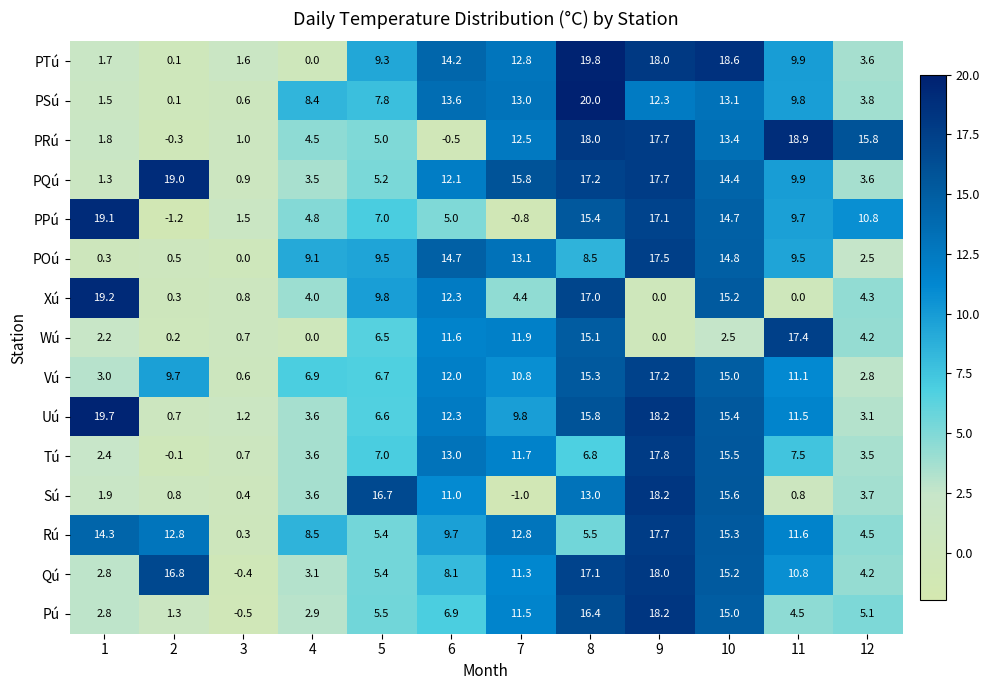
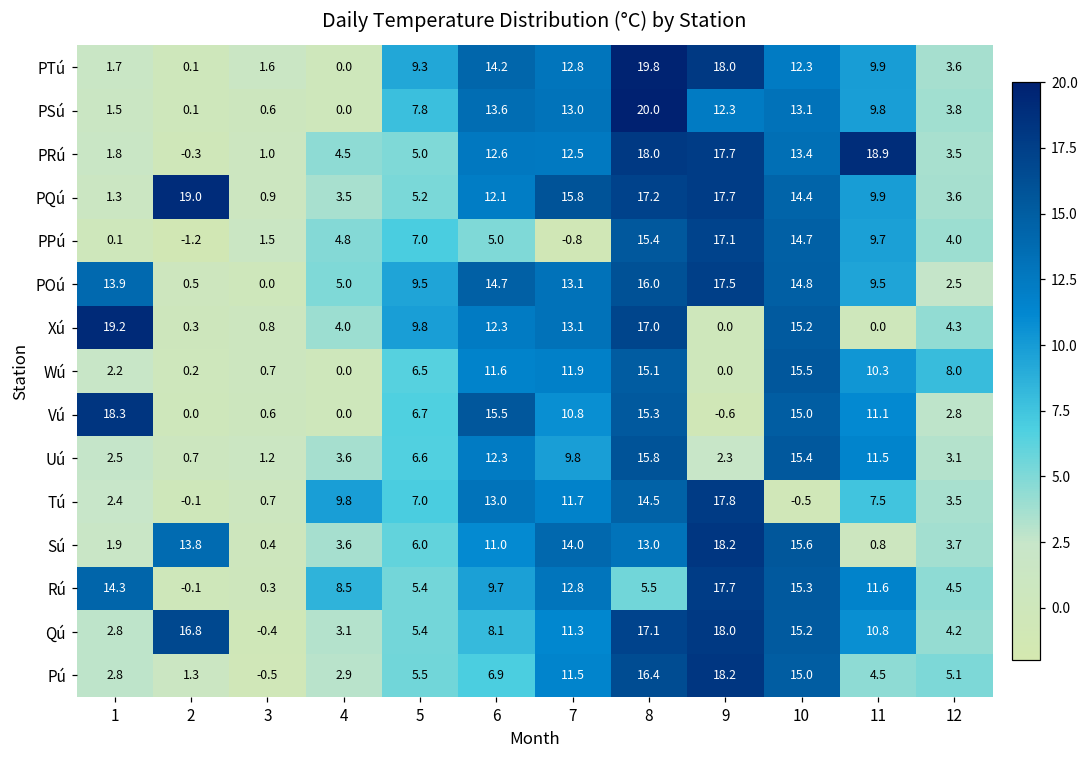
  {
    "PTú": {
      "1": 1.7,
      "2": 0.1,
      "3": 1.6,
      "4": 0.0,
      "5": 9.3,
      "6": 14.2,
      "7": 12.8,
      "8": 19.8,
      "9": 18.0,
-     "10": 18.6,
+     "10": 12.3,
      "11": 9.9,
      "12": 3.6
    },
    "PSú": {
      "1": 1.5,
      "2": 0.1,
      "3": 0.6,
-     "4": 8.4,
+     "4": 0.0,
      "5": 7.8,
      "6": 13.6,
      "7": 13.0,
      "8": 20.0,
      "9": 12.3,
      "10": 13.1,
      "11": 9.8,
      "12": 3.8
    },
    "PRú": {
      "1": 1.8,
      "2": -0.3,
      "3": 1.0,
      "4": 4.5,
      "5": 5.0,
-     "6": -0.5,
+     "6": 12.6,
      "7": 12.5,
      "8": 18.0,
      "9": 17.7,
      "10": 13.4,
      "11": 18.9,
-     "12": 15.8
+     "12": 3.5
    },
    "PQú": {
      "1": 1.3,
      "2": 19.0,
      "3": 0.9,
      "4": 3.5,
      "5": 5.2,
      "6": 12.1,
      "7": 15.8,
      "8": 17.2,
      "9": 17.7,
      "10": 14.4,
      "11": 9.9,
      "12": 3.6
    },
    "PPú": {
-     "1": 19.1,
+     "1": 0.1,
      "2": -1.2,
      "3": 1.5,
      "4": 4.8,
      "5": 7.0,
      "6": 5.0,
      "7": -0.8,
      "8": 15.4,
      "9": 17.1,
      "10": 14.7,
      "11": 9.7,
-     "12": 10.8
+     "12": 4.0
    },
    "POú": {
-     "1": 0.3,
+     "1": 13.9,
      "2": 0.5,
      "3": 0.0,
-     "4": 9.1,
+     "4": 5.0,
      "5": 9.5,
      "6": 14.7,
      "7": 13.1,
-     "8": 8.5,
+     "8": 16.0,
      "9": 17.5,
      "10": 14.8,
      "11": 9.5,
      "12": 2.5
    },
    "Xú": {
      "1": 19.2,
      "2": 0.3,
      "3": 0.8,
      "4": 4.0,
      "5": 9.8,
      "6": 12.3,
-     "7": 4.4,
+     "7": 13.1,
      "8": 17.0,
      "9": 0.0,
      "10": 15.2,
      "11": 0.0,
      "12": 4.3
    },
    "Wú": {
      "1": 2.2,
      "2": 0.2,
      "3": 0.7,
      "4": 0.0,
      "5": 6.5,
      "6": 11.6,
      "7": 11.9,
      "8": 15.1,
      "9": 0.0,
-     "10": 2.5,
-     "11": 17.4,
-     "12": 4.2
+     "10": 15.5,
+     "11": 10.3,
+     "12": 8.0
    },
    "Vú": {
-     "1": 3.0,
-     "2": 9.7,
+     "1": 18.3,
+     "2": 0.0,
      "3": 0.6,
-     "4": 6.9,
+     "4": 0.0,
      "5": 6.7,
-     "6": 12.0,
+     "6": 15.5,
      "7": 10.8,
      "8": 15.3,
-     "9": 17.2,
+     "9": -0.6,
      "10": 15.0,
      "11": 11.1,
      "12": 2.8
    },
    "Uú": {
-     "1": 19.7,
+     "1": 2.5,
      "2": 0.7,
      "3": 1.2,
      "4": 3.6,
      "5": 6.6,
      "6": 12.3,
      "7": 9.8,
      "8": 15.8,
-     "9": 18.2,
+     "9": 2.3,
      "10": 15.4,
      "11": 11.5,
      "12": 3.1
    },
    "Tú": {
      "1": 2.4,
      "2": -0.1,
      "3": 0.7,
-     "4": 3.6,
+     "4": 9.8,
      "5": 7.0,
      "6": 13.0,
      "7": 11.7,
-     "8": 6.8,
+     "8": 14.5,
      "9": 17.8,
-     "10": 15.5,
+     "10": -0.5,
      "11": 7.5,
      "12": 3.5
    },
    "Sú": {
      "1": 1.9,
-     "2": 0.8,
+     "2": 13.8,
      "3": 0.4,
      "4": 3.6,
-     "5": 16.7,
+     "5": 6.0,
      "6": 11.0,
-     "7": -1.0,
+     "7": 14.0,
      "8": 13.0,
      "9": 18.2,
      "10": 15.6,
      "11": 0.8,
      "12": 3.7
    },
    "Rú": {
      "1": 14.3,
-     "2": 12.8,
+     "2": -0.1,
      "3": 0.3,
      "4": 8.5,
      "5": 5.4,
      "6": 9.7,
      "7": 12.8,
      "8": 5.5,
      "9": 17.7,
      "10": 15.3,
      "11": 11.6,
      "12": 4.5
    },
    "Qú": {
      "1": 2.8,
      "2": 16.8,
      "3": -0.4,
      "4": 3.1,
      "5": 5.4,
      "6": 8.1,
      "7": 11.3,
      "8": 17.1,
      "9": 18.0,
      "10": 15.2,
      "11": 10.8,
      "12": 4.2
    },
    "Pú": {
      "1": 2.8,
      "2": 1.3,
      "3": -0.5,
      "4": 2.9,
      "5": 5.5,
      "6": 6.9,
      "7": 11.5,
      "8": 16.4,
      "9": 18.2,
      "10": 15.0,
      "11": 4.5,
      "12": 5.1
    }
  }
